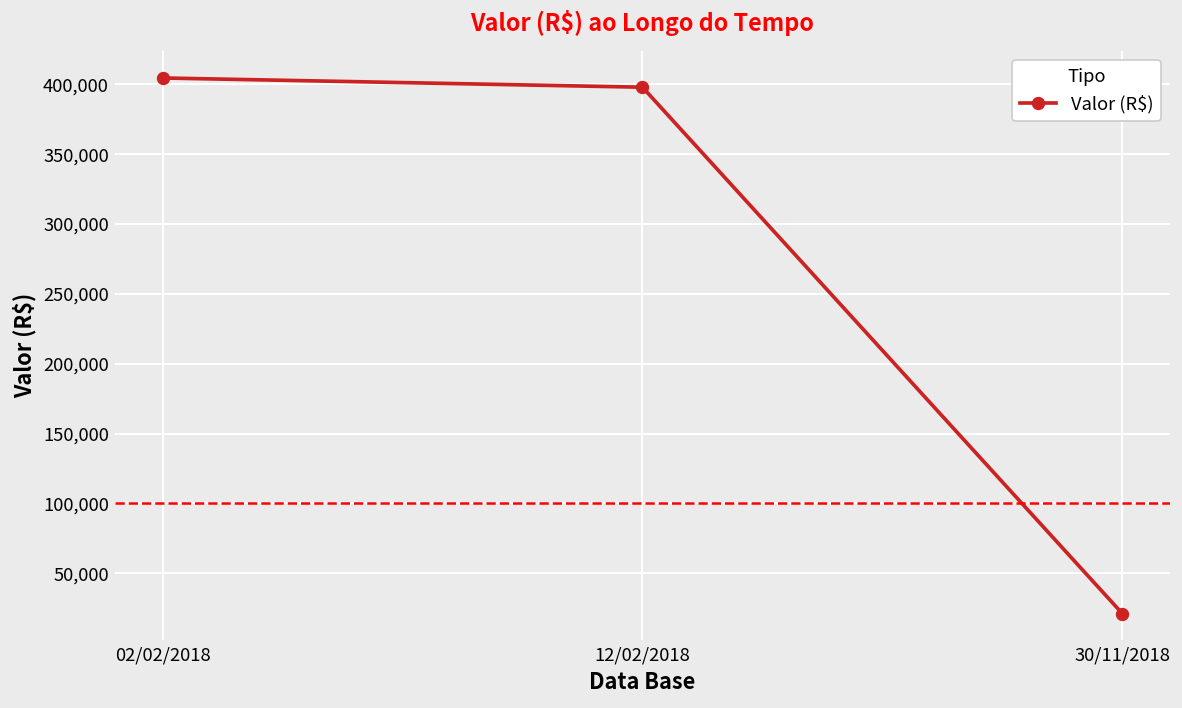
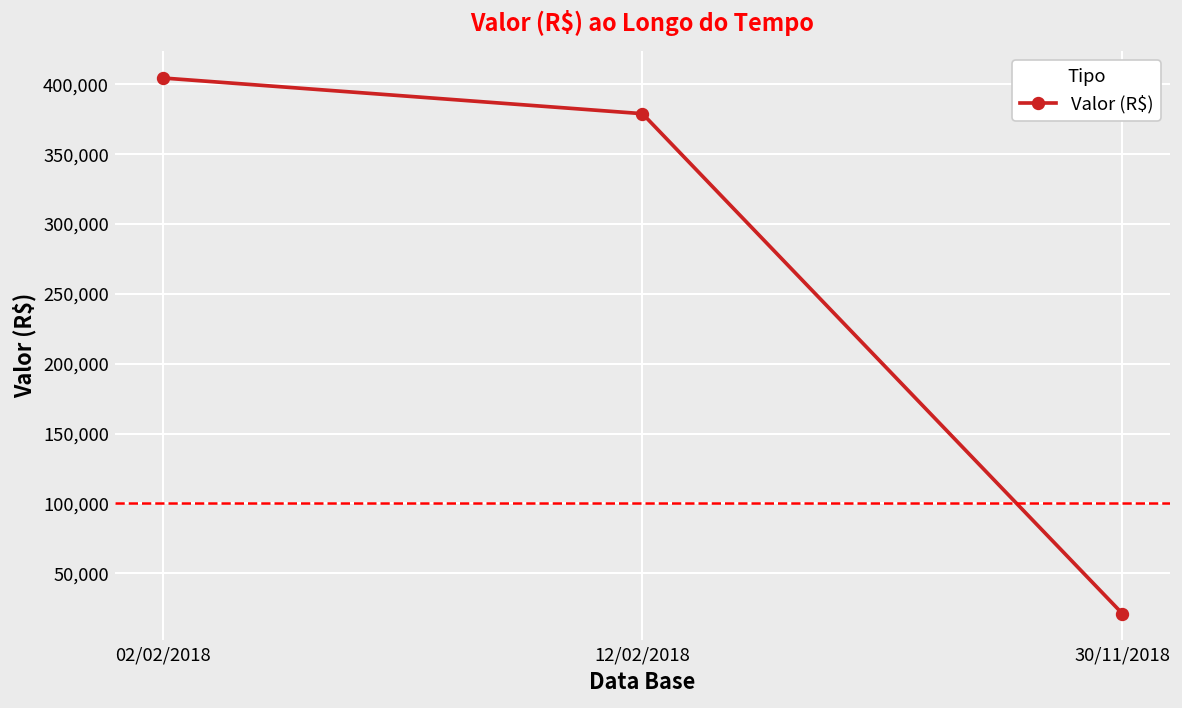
  {
    "02/02/2018": "405,000",
-   "12/02/2018": "398,000",
+   "12/02/2018": "379,000",
    "30/11/2018": "21,000"
  }
